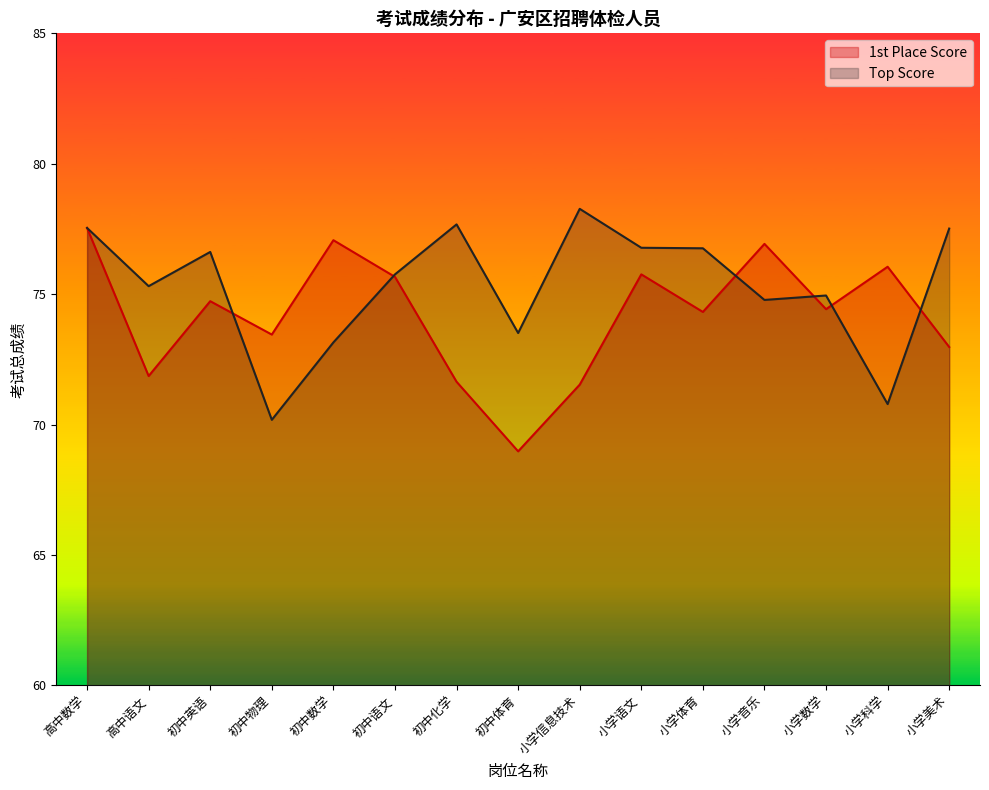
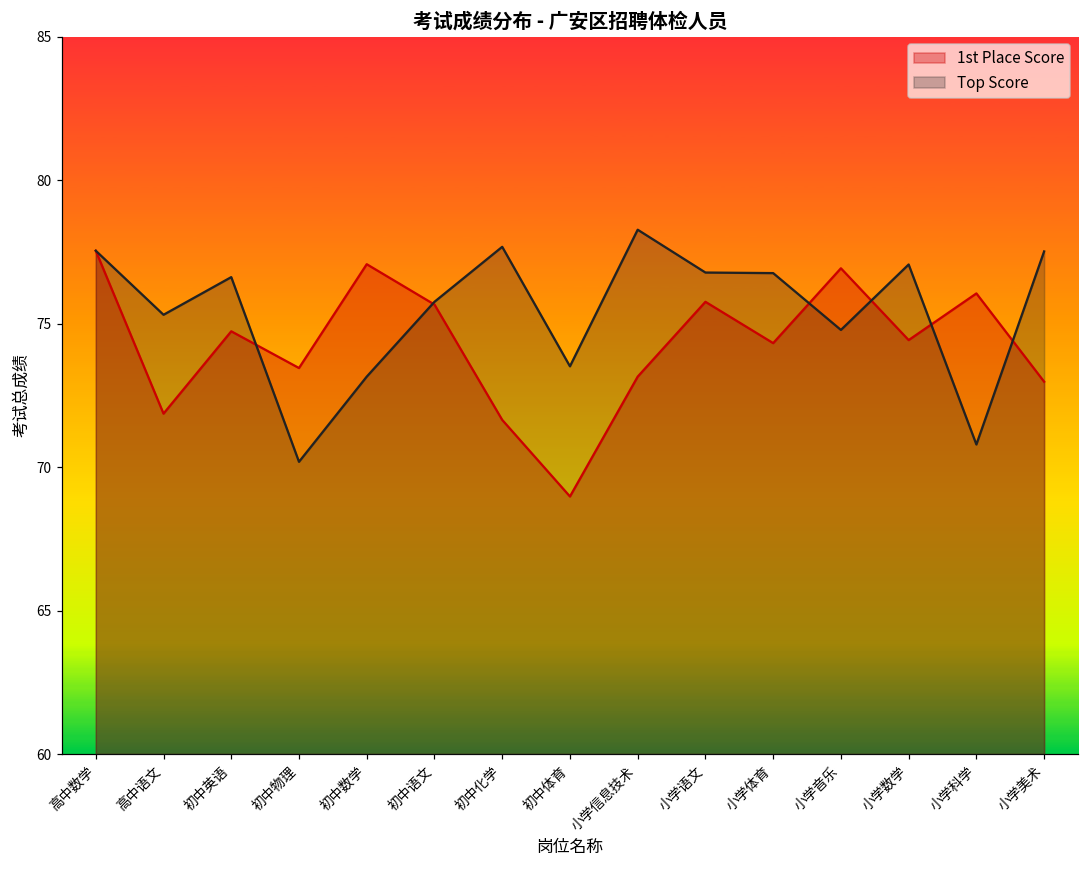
  {
    "1st Place Score": {
      "高中语文": 71.9,
      "初中英语": 74.7,
      "初中物理": 73.5,
      "初中数学": 77.1,
      "初中化学": 71.6,
      "初中体育": 69.0,
-     "小学信息技术": 71.5,
+     "小学信息技术": 73.2,
      "小学语文": 75.8,
      "小学体育": 74.3,
      "小学音乐": 76.9,
      "小学数学": 74.4,
      "小学科学": 76.1,
      "小学美术": 73.0
    },
    "Top Score": {
      "高中语文": 75.3,
      "初中英语": 76.6,
      "初中物理": 70.2,
      "初中数学": 73.2,
      "初中化学": 77.7,
      "初中体育": 73.5,
      "小学信息技术": 78.3,
      "小学语文": 76.8,
      "小学体育": 76.8,
      "小学音乐": 74.8,
-     "小学数学": 75.0,
+     "小学数学": 77.1,
      "小学科学": 70.8,
      "小学美术": 77.5
    }
  }
